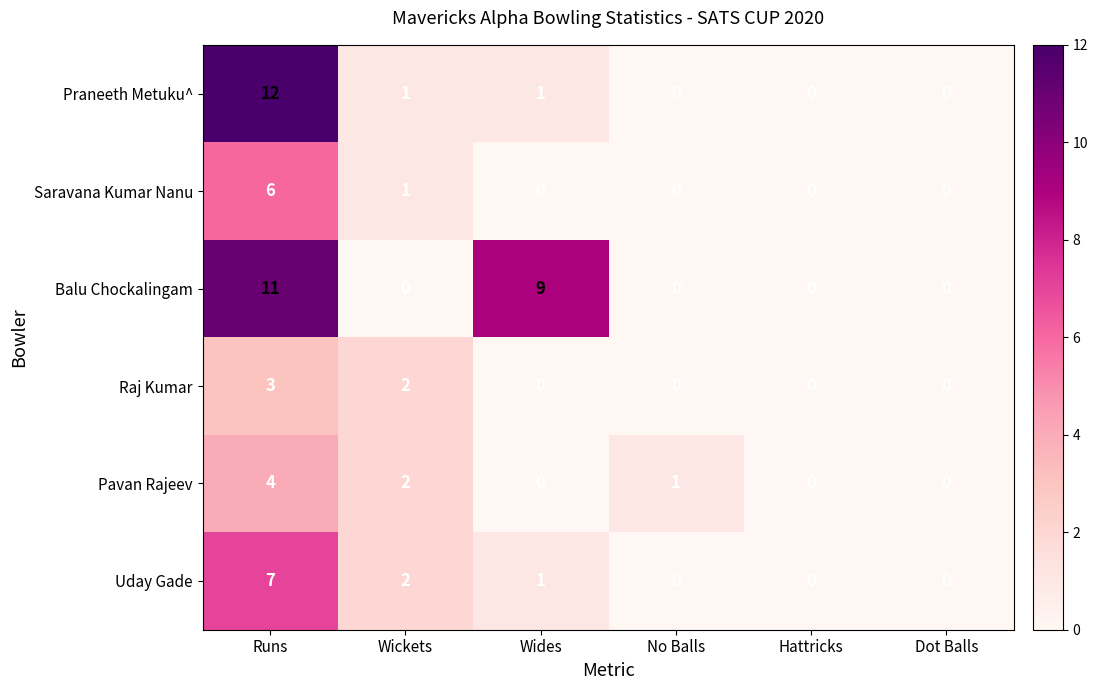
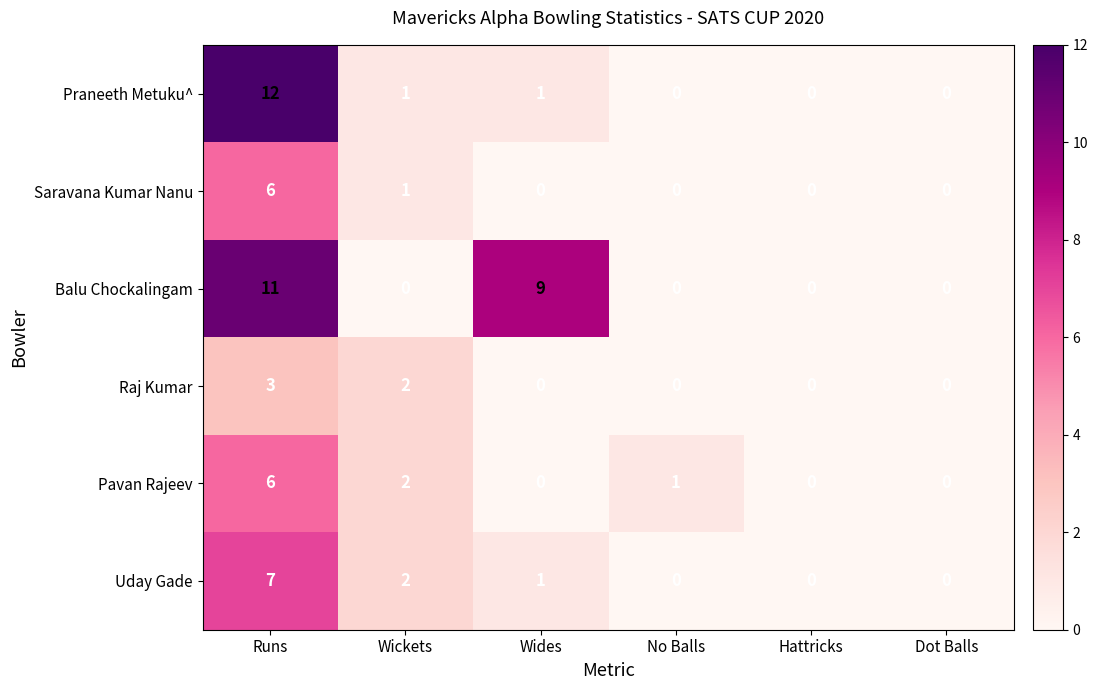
  {
    "Praneeth Metuku^": {
      "Runs": 12
    },
    "Saravana Kumar Nanu": {
      "Runs": 6
    },
    "Balu Chockalingam": {
      "Runs": 11,
      "Wides": 9
    },
    "Raj Kumar": {
      "Runs": 3
    },
    "Pavan Rajeev": {
-     "Runs": 4
+     "Runs": 6
    },
    "Uday Gade": {
      "Runs": 7
    }
  }
